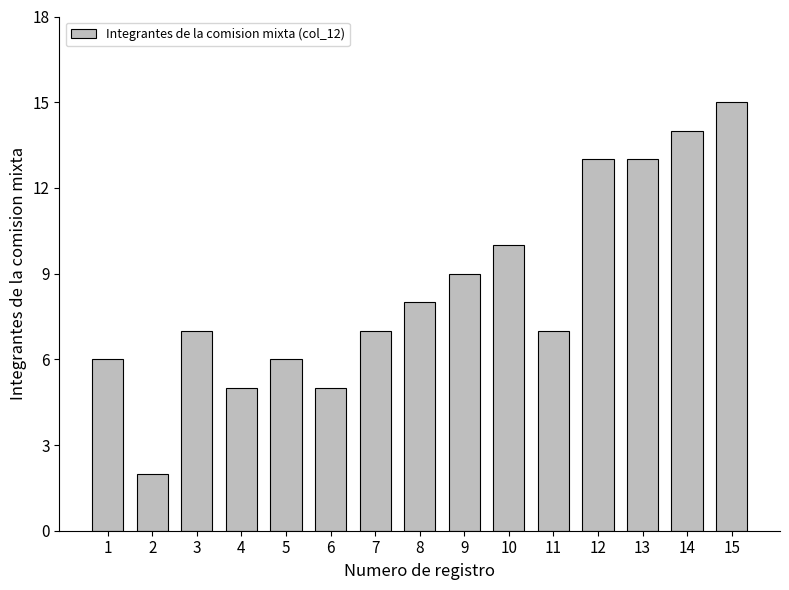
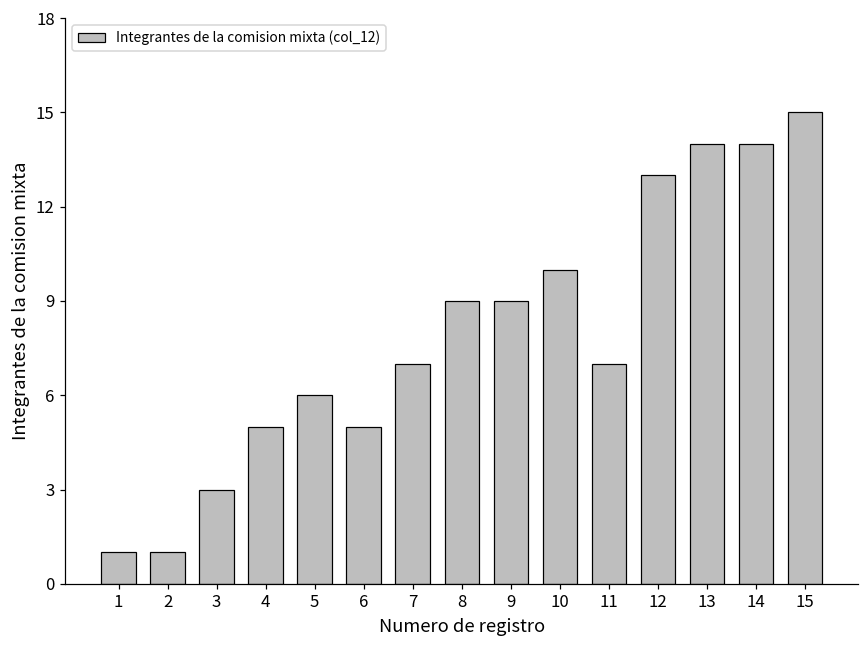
  {
-   "1": 6,
-   "2": 2,
-   "3": 7,
+   "1": 1,
+   "2": 1,
+   "3": 3,
    "4": 5,
    "5": 6,
    "6": 5,
    "7": 7,
-   "8": 8,
+   "8": 9,
    "9": 9,
    "10": 10,
    "11": 7,
    "12": 13,
-   "13": 13,
+   "13": 14,
    "14": 14,
    "15": 15
  }
